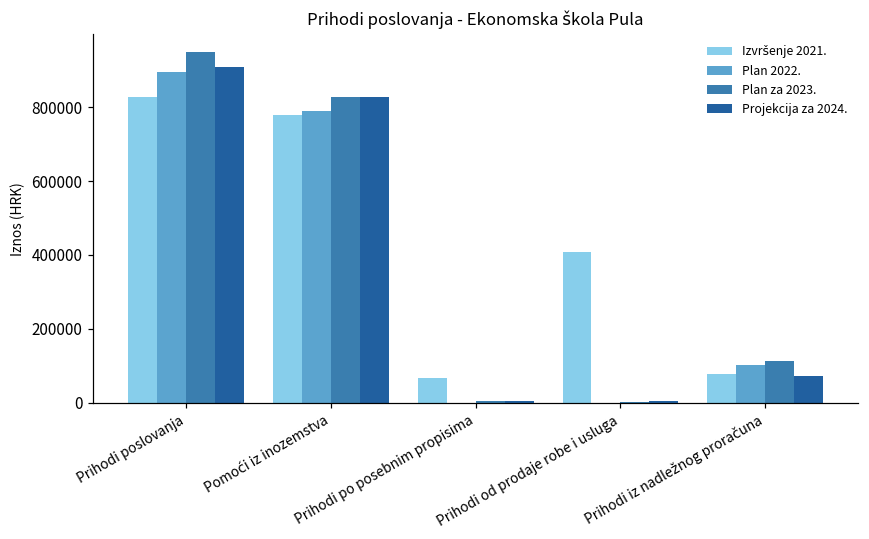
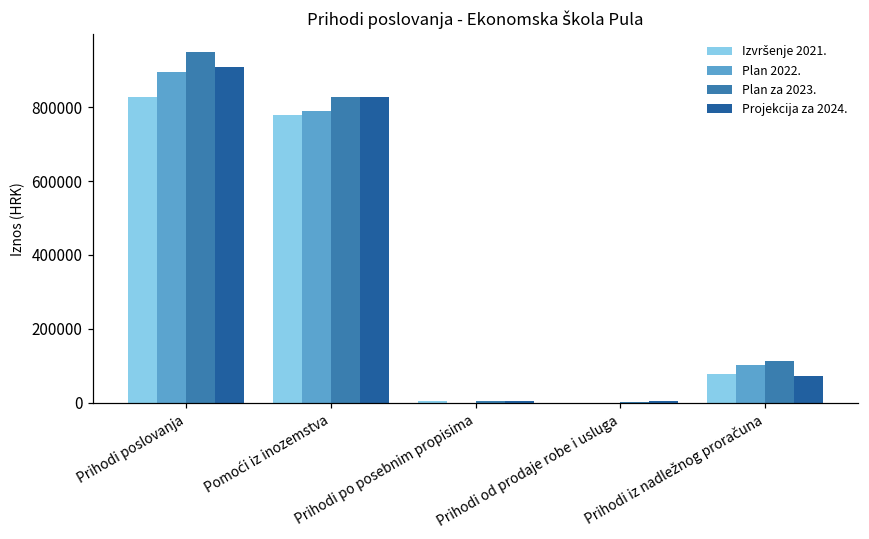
  {
    "Izvršenje 2021.": {
      "Prihodi poslovanja": 830000,
      "Pomoći iz inozemstva": 780000,
-     "Prihodi po posebnim propisima": 70000,
-     "Prihodi od prodaje robe i usluga": 410000,
+     "Prihodi po posebnim propisima": 0,
+     "Prihodi od prodaje robe i usluga": 0,
      "Prihodi iz nadležnog proračuna": 80000
    }
  }
